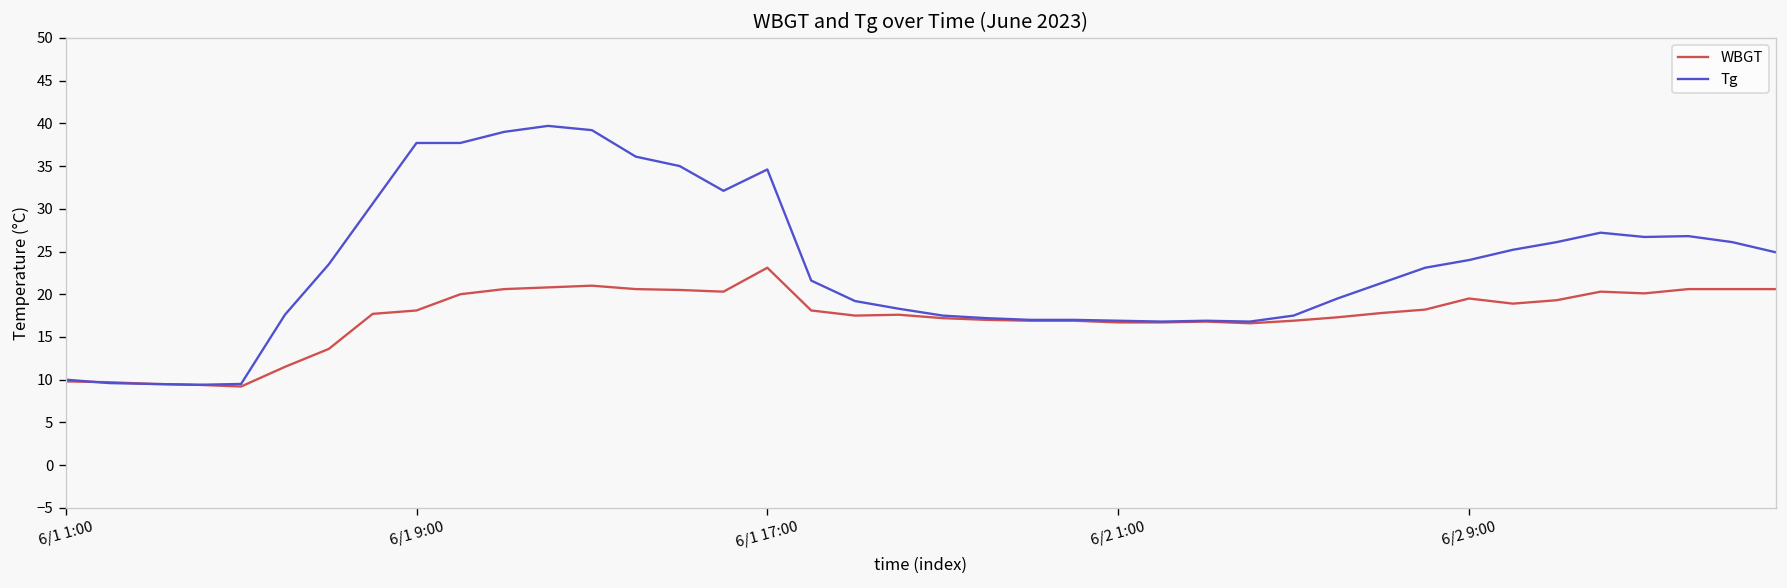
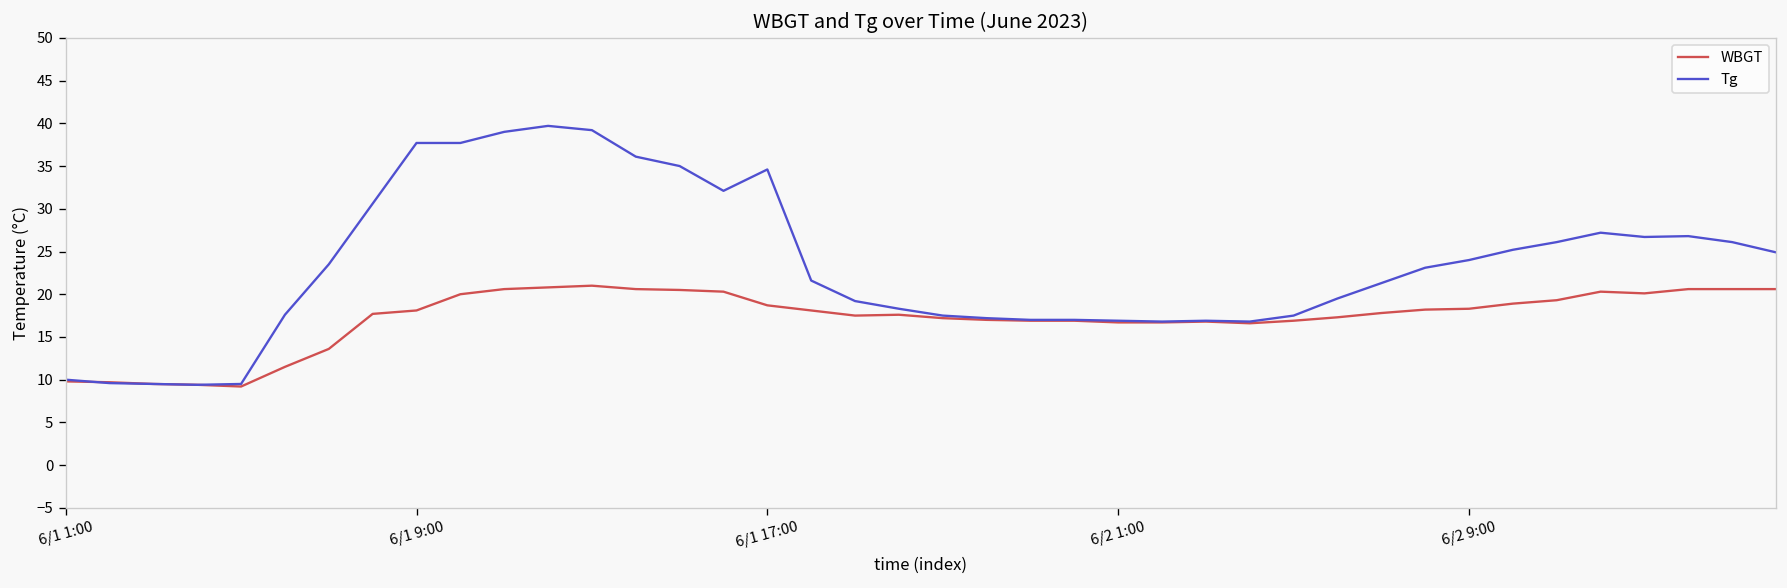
  {
    "WBGT": {
      "6/1 9:00": 18,
-     "6/1 17:00": 23,
-     "6/2 9:00": 20
+     "6/1 17:00": 19,
+     "6/2 9:00": 18
    },
    "Tg": {
      "6/1 9:00": 38,
      "6/1 17:00": 35,
      "6/2 9:00": 24
    }
  }
